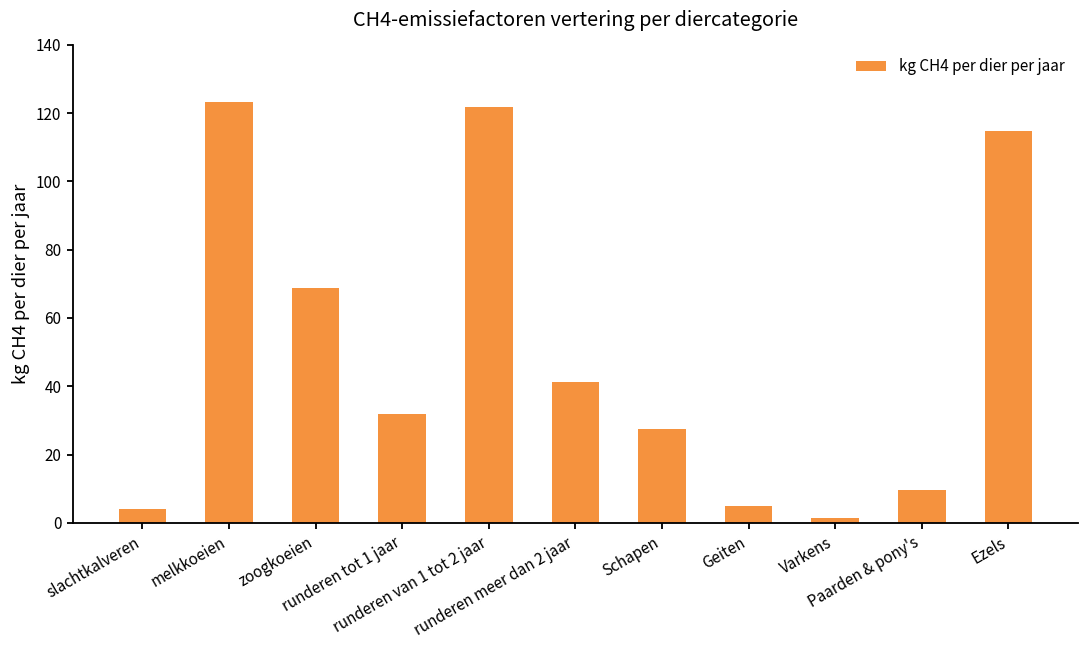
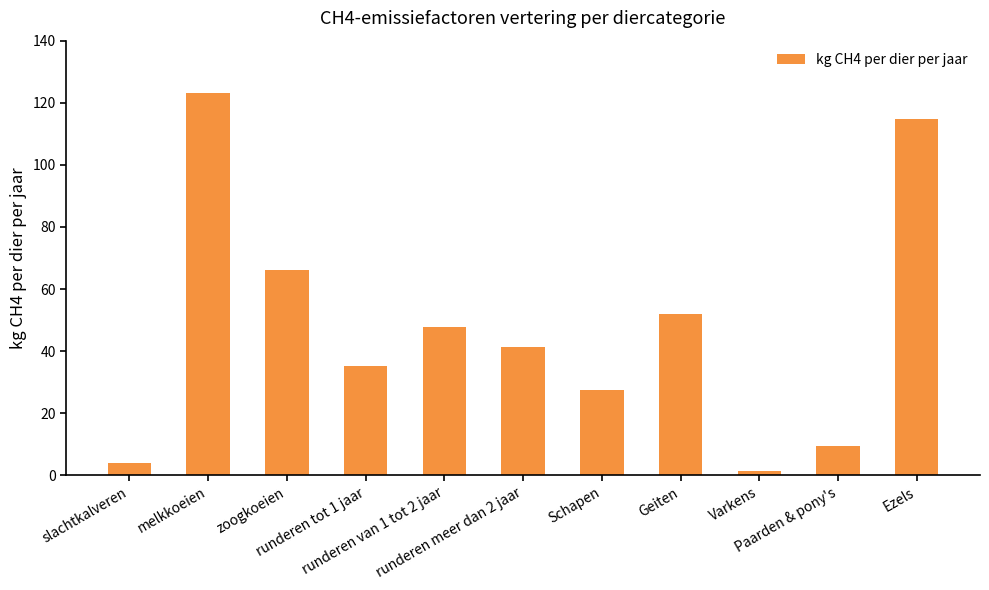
  {
    "slachtkalveren": 4,
    "melkkoeien": 123,
-   "zoogkoeien": 69,
-   "runderen tot 1 jaar": 32,
-   "runderen van 1 tot 2 jaar": 122,
+   "zoogkoeien": 66,
+   "runderen tot 1 jaar": 35,
+   "runderen van 1 tot 2 jaar": 48,
    "runderen meer dan 2 jaar": 41,
    "Schapen": 28,
-   "Geiten": 5,
+   "Geiten": 52,
    "Varkens": 2,
    "Paarden & pony's": 10,
    "Ezels": 115
  }
